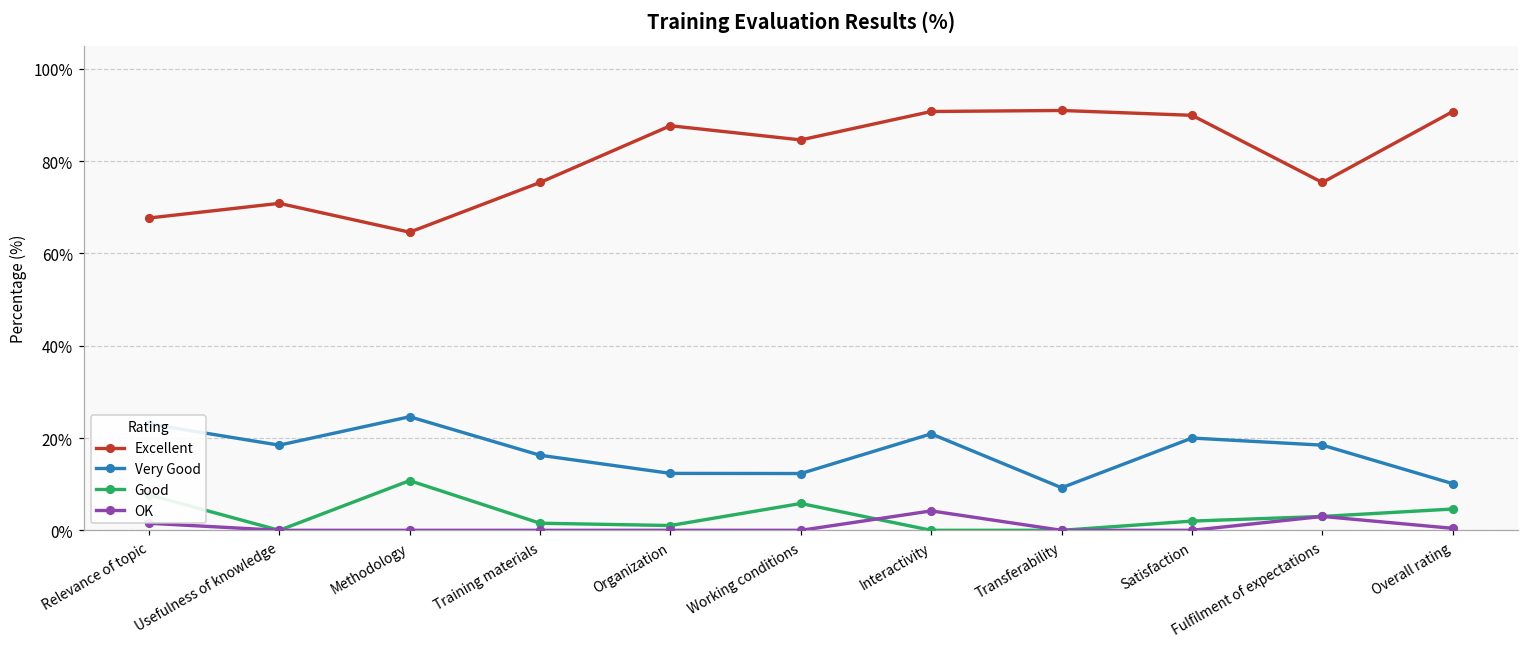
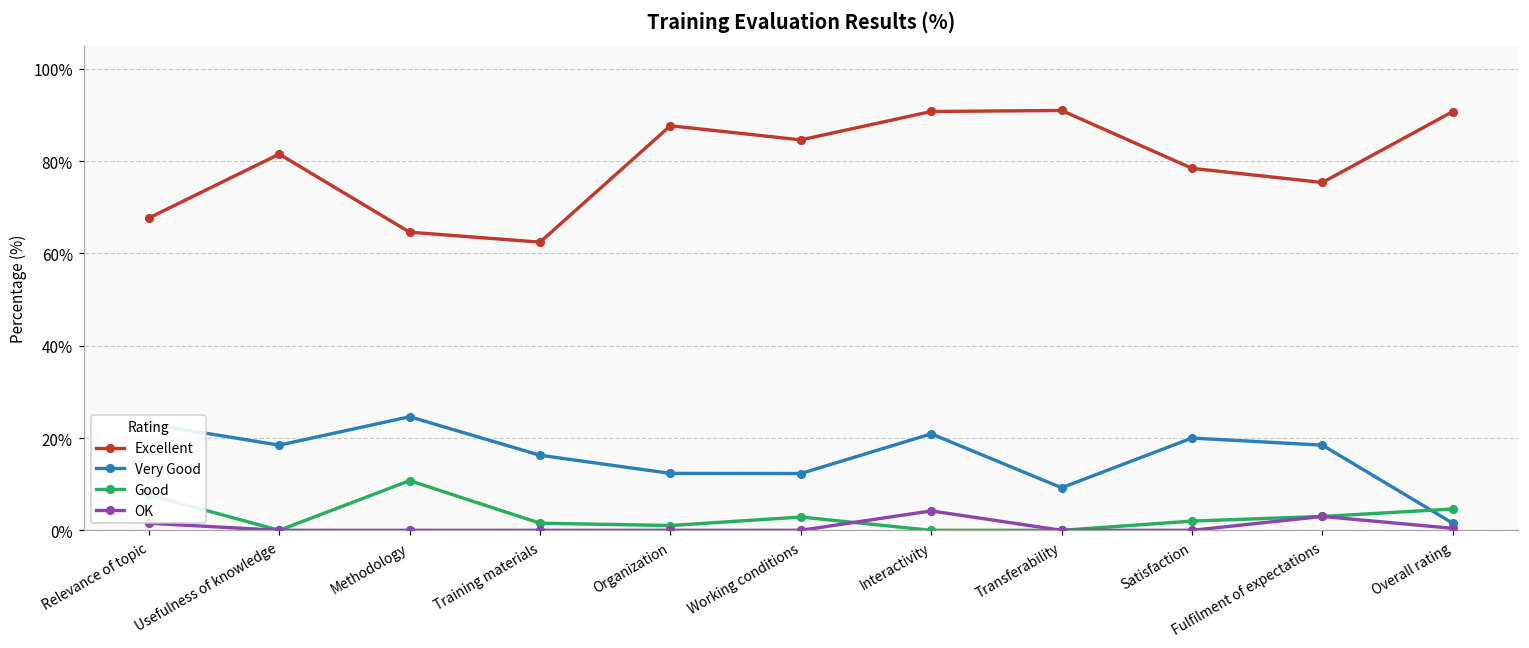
  {
    "Excellent": {
      "Relevance of topic": "68%",
-     "Usefulness of knowledge": "71%",
+     "Usefulness of knowledge": "82%",
      "Methodology": "65%",
-     "Training materials": "75%",
+     "Training materials": "62%",
      "Organization": "88%",
      "Working conditions": "85%",
      "Interactivity": "91%",
      "Transferability": "91%",
-     "Satisfaction": "90%",
+     "Satisfaction": "78%",
      "Fulfilment of expectations": "75%",
      "Overall rating": "91%"
    },
    "Very Good": {
      "Usefulness of knowledge": "18%",
      "Methodology": "25%",
      "Training materials": "16%",
      "Organization": "12%",
      "Working conditions": "12%",
      "Interactivity": "21%",
      "Transferability": "9%",
      "Satisfaction": "20%",
      "Fulfilment of expectations": "18%",
-     "Overall rating": "10%"
+     "Overall rating": "2%"
    },
    "Good": {
      "Methodology": "11%",
      "Training materials": "2%",
      "Organization": "1%",
-     "Working conditions": "6%",
+     "Working conditions": "3%",
      "Interactivity": "0%",
      "Satisfaction": "2%",
      "Overall rating": "5%"
    },
    "OK": {
      "Methodology": "0%",
      "Training materials": "0%",
      "Organization": "0%",
      "Working conditions": "0%",
      "Interactivity": "4%",
      "Satisfaction": "0%",
      "Overall rating": "0%"
    }
  }
